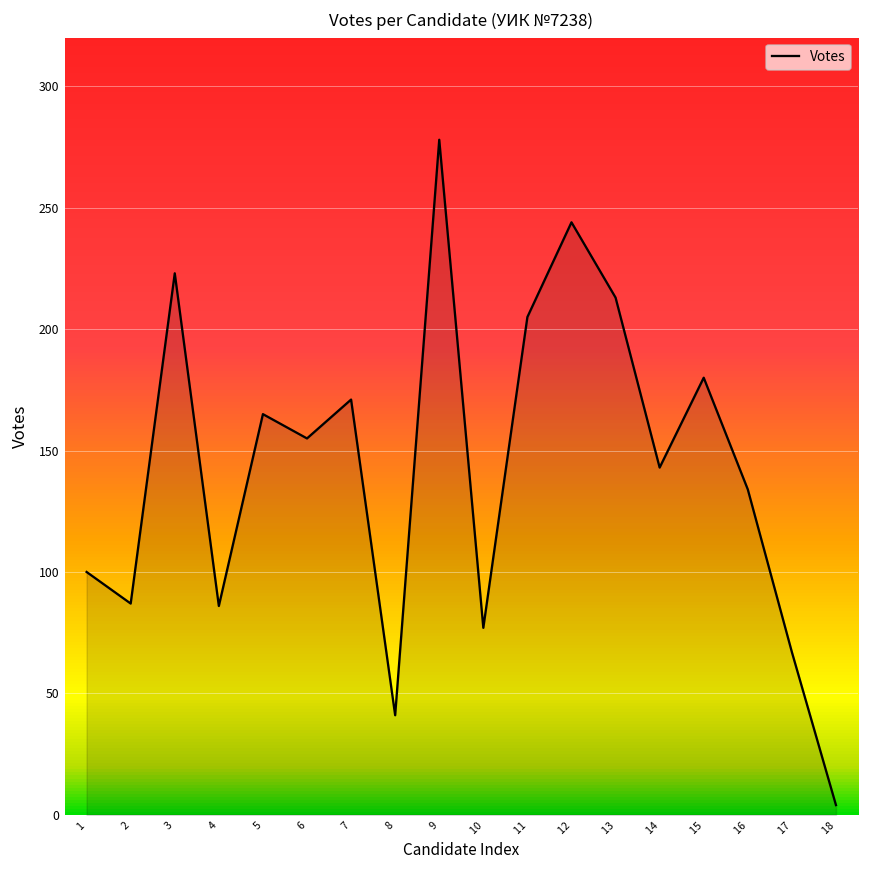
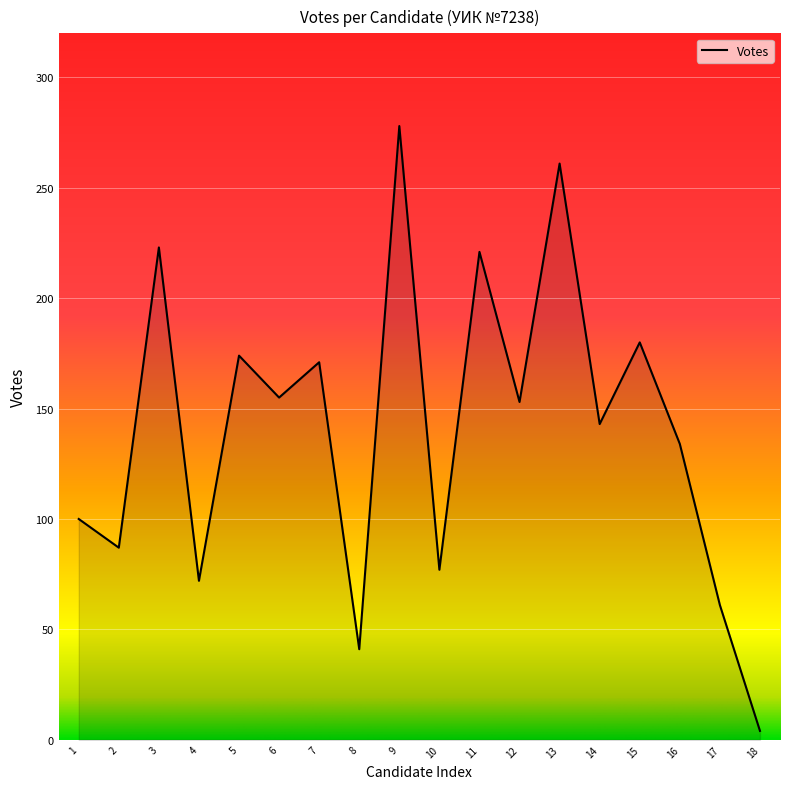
  {
    "1": 100,
    "2": 87,
    "3": 223,
-   "4": 86,
-   "5": 165,
+   "4": 72,
+   "5": 174,
    "6": 155,
    "7": 171,
    "8": 41,
    "9": 278,
    "10": 77,
-   "11": 205,
-   "12": 244,
-   "13": 213,
+   "11": 221,
+   "12": 153,
+   "13": 261,
    "14": 143,
    "15": 180,
    "16": 134,
-   "17": 67,
+   "17": 61,
    "18": 4
  }
